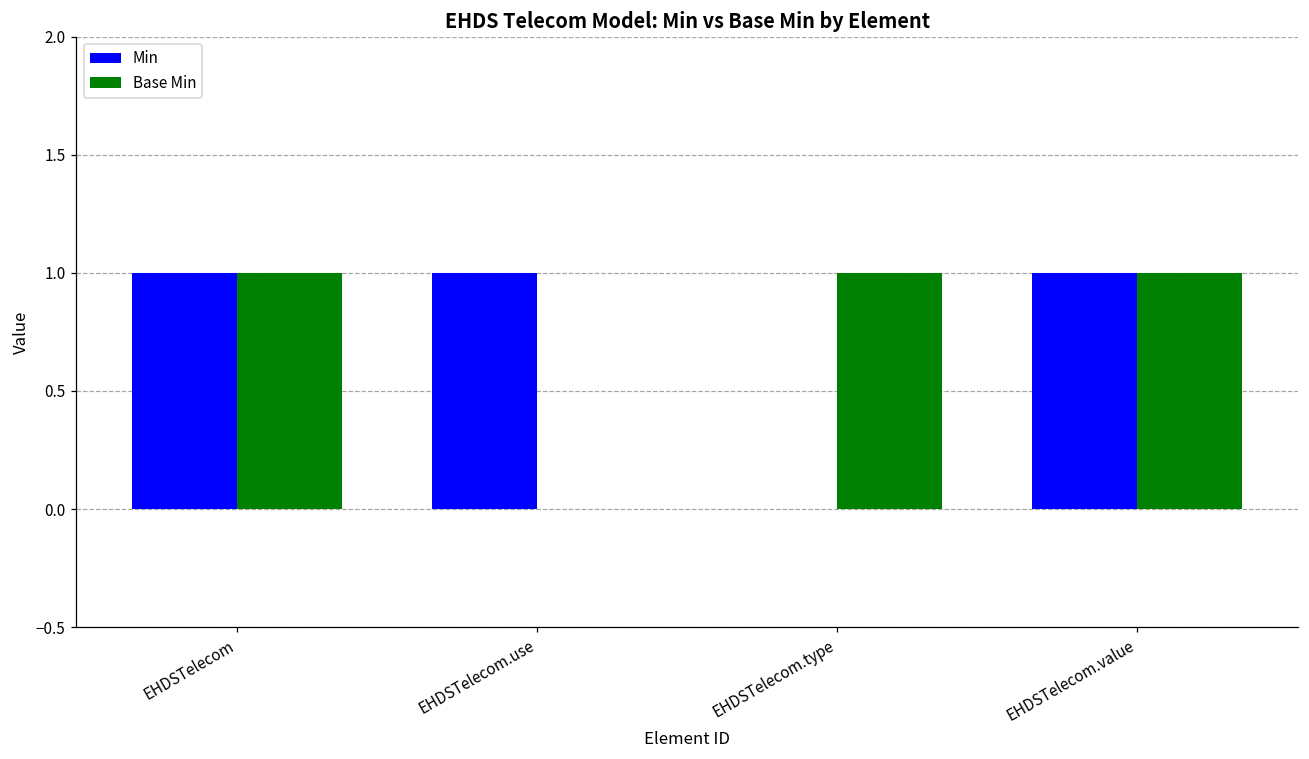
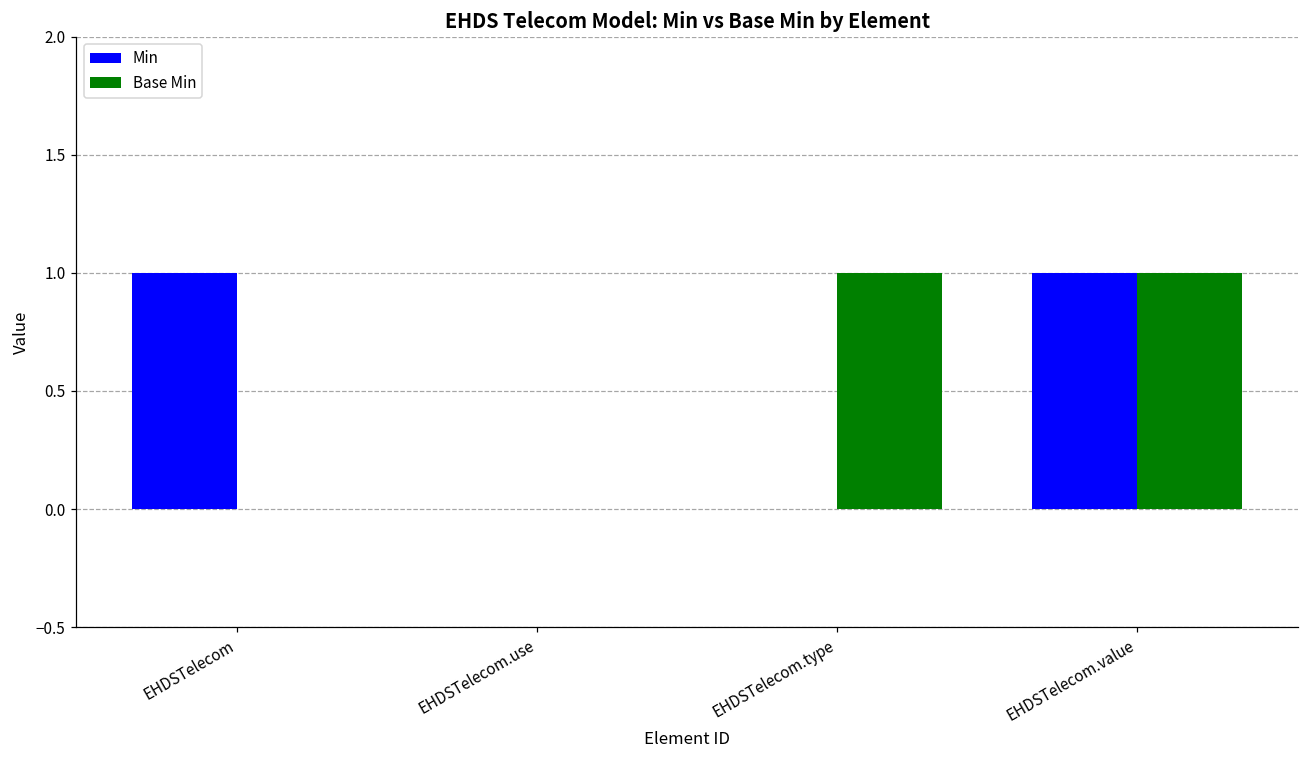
  {
    "Min": {
      "EHDSTelecom": 1,
-     "EHDSTelecom.use": 1,
+     "EHDSTelecom.use": 0,
      "EHDSTelecom.type": 0,
      "EHDSTelecom.value": 1
    },
    "Base Min": {
-     "EHDSTelecom": 1,
+     "EHDSTelecom": 0,
      "EHDSTelecom.use": 0,
      "EHDSTelecom.type": 1,
      "EHDSTelecom.value": 1
    }
  }
